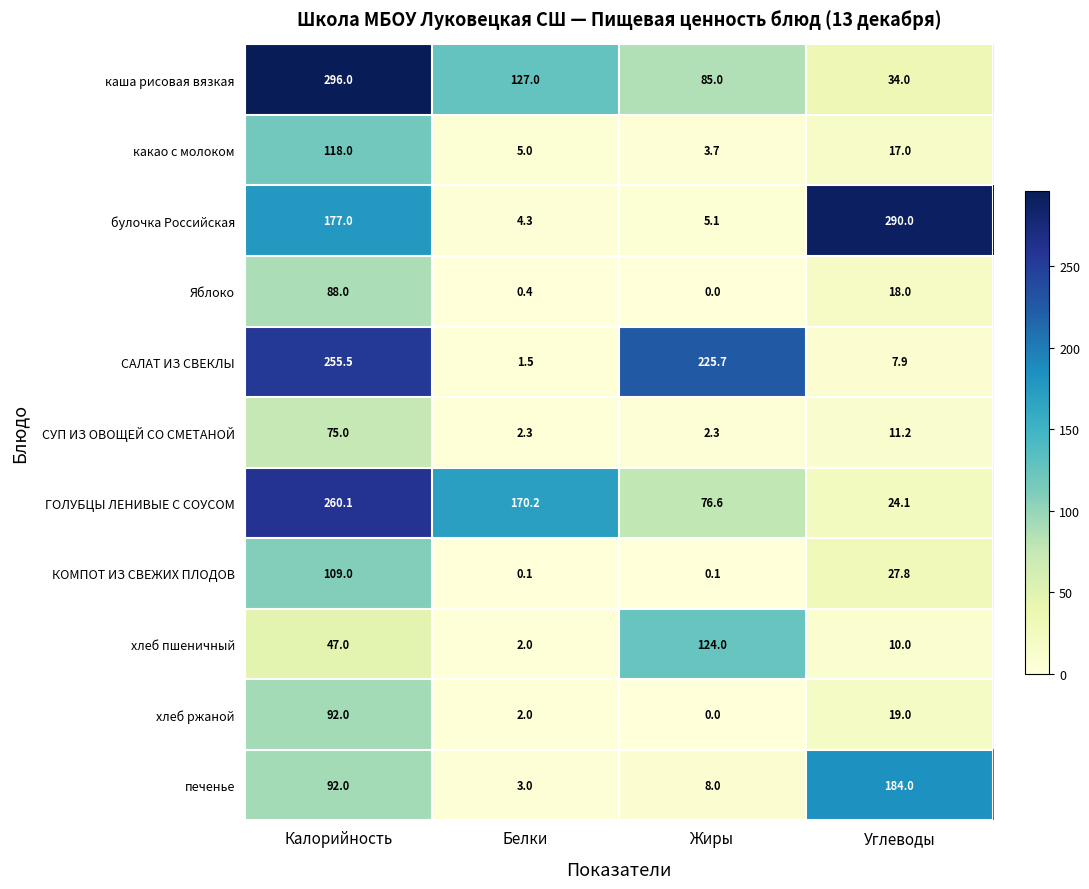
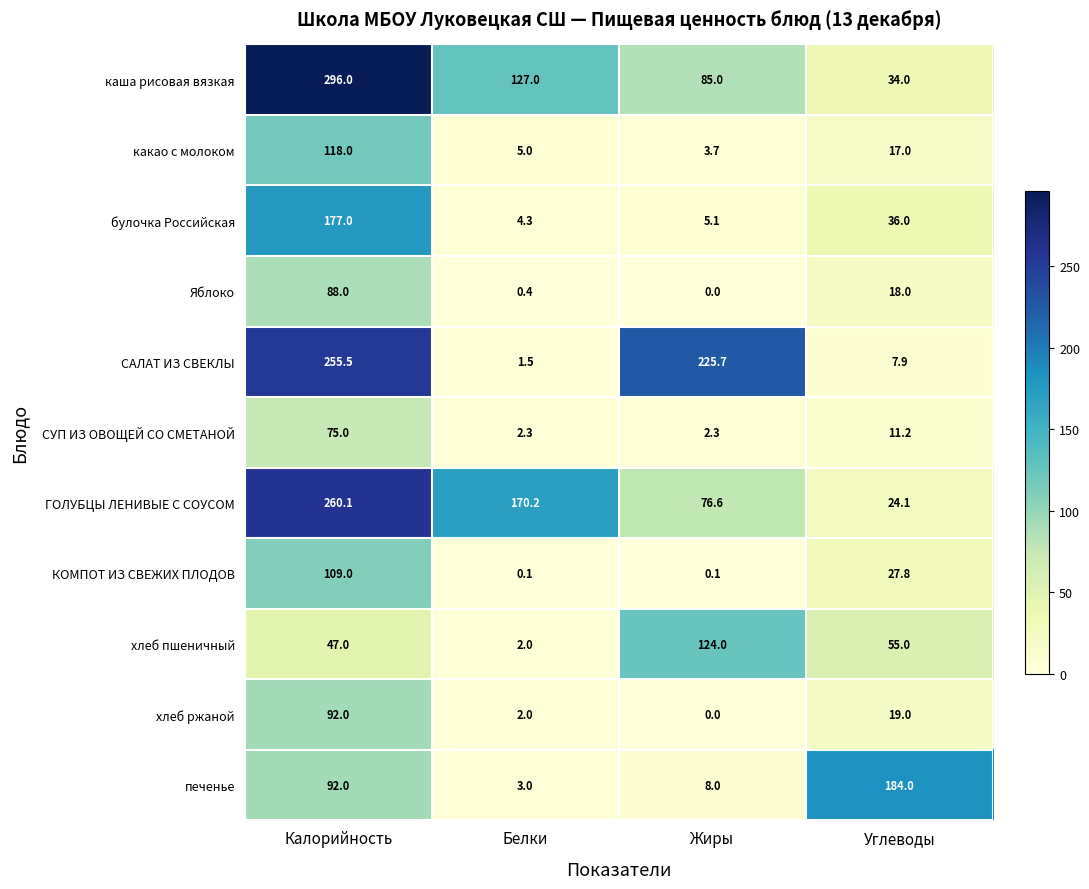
  {
    "каша рисовая вязкая": {
      "Калорийность": 296.0,
      "Белки": 127.0,
      "Жиры": 85.0,
      "Углеводы": 34.0
    },
    "какао с молоком": {
      "Калорийность": 118.0,
      "Белки": 5.0,
      "Жиры": 3.7,
      "Углеводы": 17.0
    },
    "булочка Российская": {
      "Калорийность": 177.0,
      "Белки": 4.3,
      "Жиры": 5.1,
-     "Углеводы": 290.0
+     "Углеводы": 36.0
    },
    "Яблоко": {
      "Калорийность": 88.0,
      "Белки": 0.4,
      "Жиры": 0.0,
      "Углеводы": 18.0
    },
    "САЛАТ ИЗ СВЕКЛЫ": {
      "Калорийность": 255.5,
      "Белки": 1.5,
      "Жиры": 225.7,
      "Углеводы": 7.9
    },
    "СУП ИЗ ОВОЩЕЙ СО СМЕТАНОЙ": {
      "Калорийность": 75.0,
      "Белки": 2.3,
      "Жиры": 2.3,
      "Углеводы": 11.2
    },
    "ГОЛУБЦЫ ЛЕНИВЫЕ С СОУСОМ": {
      "Калорийность": 260.1,
      "Белки": 170.2,
      "Жиры": 76.6,
      "Углеводы": 24.1
    },
    "КОМПОТ ИЗ СВЕЖИХ ПЛОДОВ": {
      "Калорийность": 109.0,
      "Белки": 0.1,
      "Жиры": 0.1,
      "Углеводы": 27.8
    },
    "хлеб пшеничный": {
      "Калорийность": 47.0,
      "Белки": 2.0,
      "Жиры": 124.0,
-     "Углеводы": 10.0
+     "Углеводы": 55.0
    },
    "хлеб ржаной": {
      "Калорийность": 92.0,
      "Белки": 2.0,
      "Жиры": 0.0,
      "Углеводы": 19.0
    },
    "печенье": {
      "Калорийность": 92.0,
      "Белки": 3.0,
      "Жиры": 8.0,
      "Углеводы": 184.0
    }
  }
